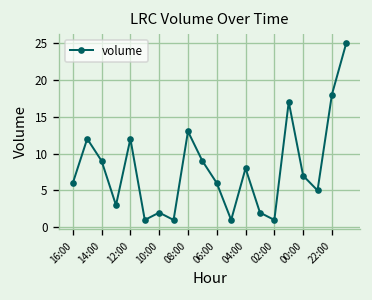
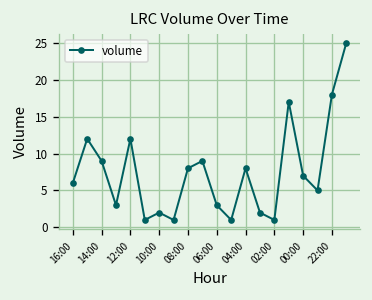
  {
    "16:00": 6,
    "14:00": 9,
    "12:00": 12,
    "10:00": 2,
-   "08:00": 13,
-   "06:00": 6,
+   "08:00": 8,
+   "06:00": 3,
    "04:00": 8,
    "02:00": 1,
    "00:00": 7,
    "22:00": 18
  }
